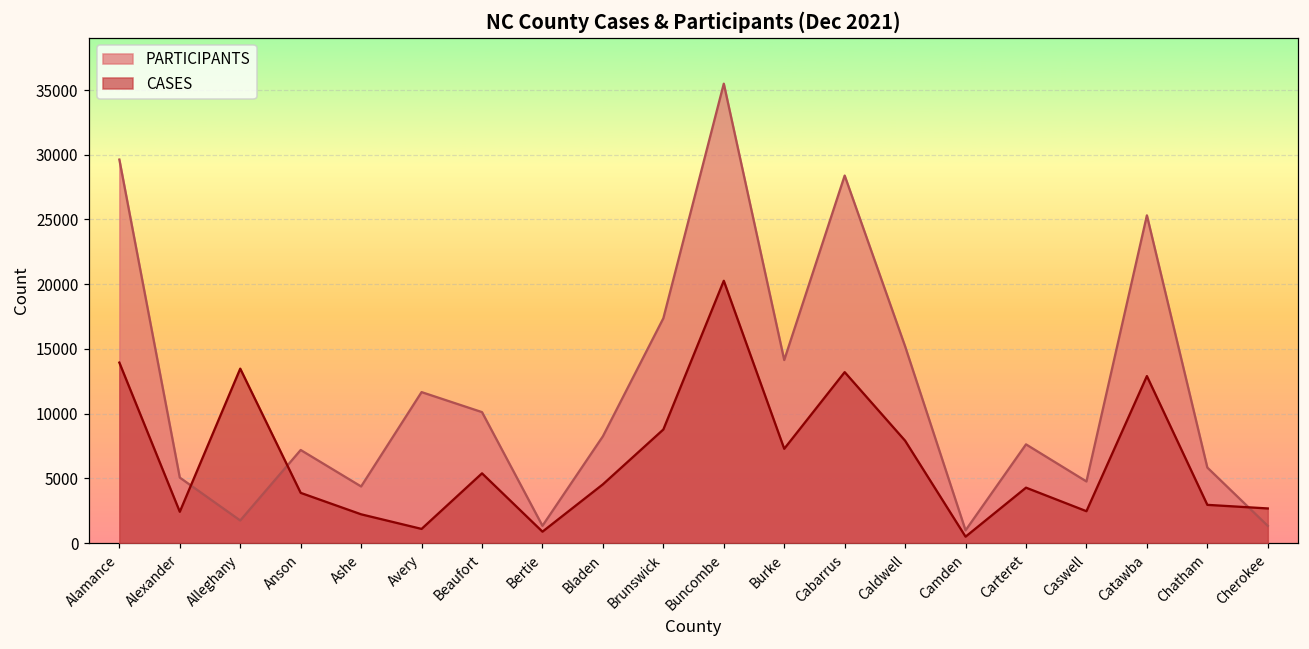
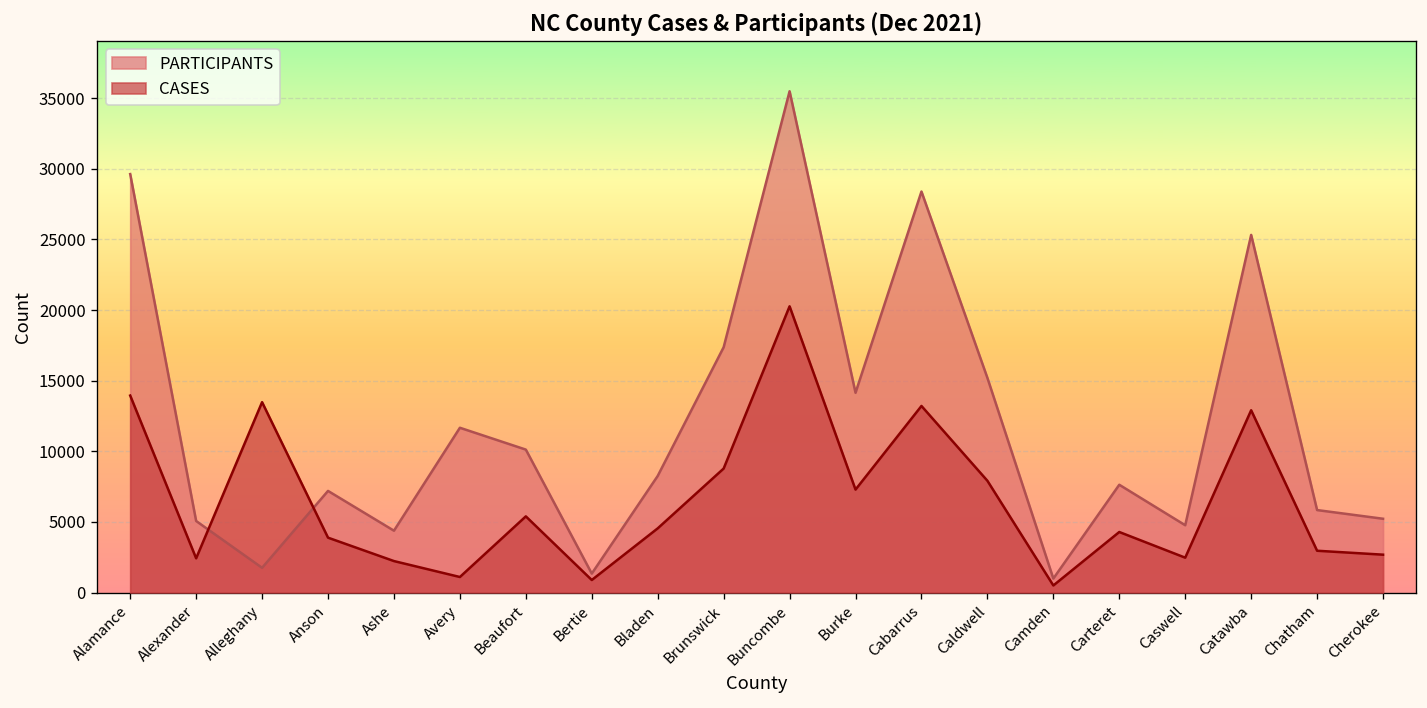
  {
    "PARTICIPANTS": {
      "Alamance": 29600,
      "Alexander": 5100,
      "Alleghany": 1800,
      "Anson": 7200,
      "Ashe": 4400,
      "Avery": 11700,
      "Beaufort": 10100,
      "Bertie": 1300,
      "Bladen": 8300,
      "Brunswick": 17400,
      "Buncombe": 35500,
      "Burke": 14100,
      "Cabarrus": 28400,
      "Caldwell": 15200,
      "Camden": 1000,
      "Carteret": 7600,
      "Caswell": 4800,
      "Catawba": 25300,
      "Chatham": 5800,
-     "Cherokee": 1300
+     "Cherokee": 5200
    },
    "CASES": {
      "Alamance": 13900,
      "Alexander": 2400,
      "Alleghany": 13500,
      "Anson": 3900,
      "Ashe": 2200,
      "Avery": 1100,
      "Beaufort": 5400,
      "Bertie": 900,
      "Bladen": 4500,
      "Brunswick": 8800,
      "Buncombe": 20300,
      "Burke": 7300,
      "Cabarrus": 13200,
      "Caldwell": 7900,
      "Camden": 500,
      "Carteret": 4300,
      "Caswell": 2500,
      "Catawba": 12900,
      "Chatham": 3000,
      "Cherokee": 2700
    }
  }
